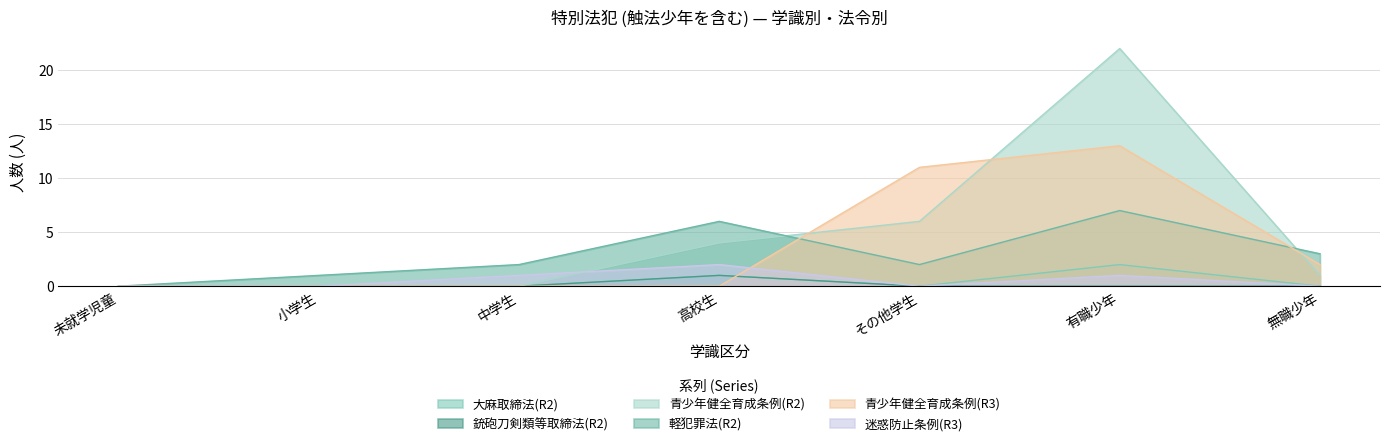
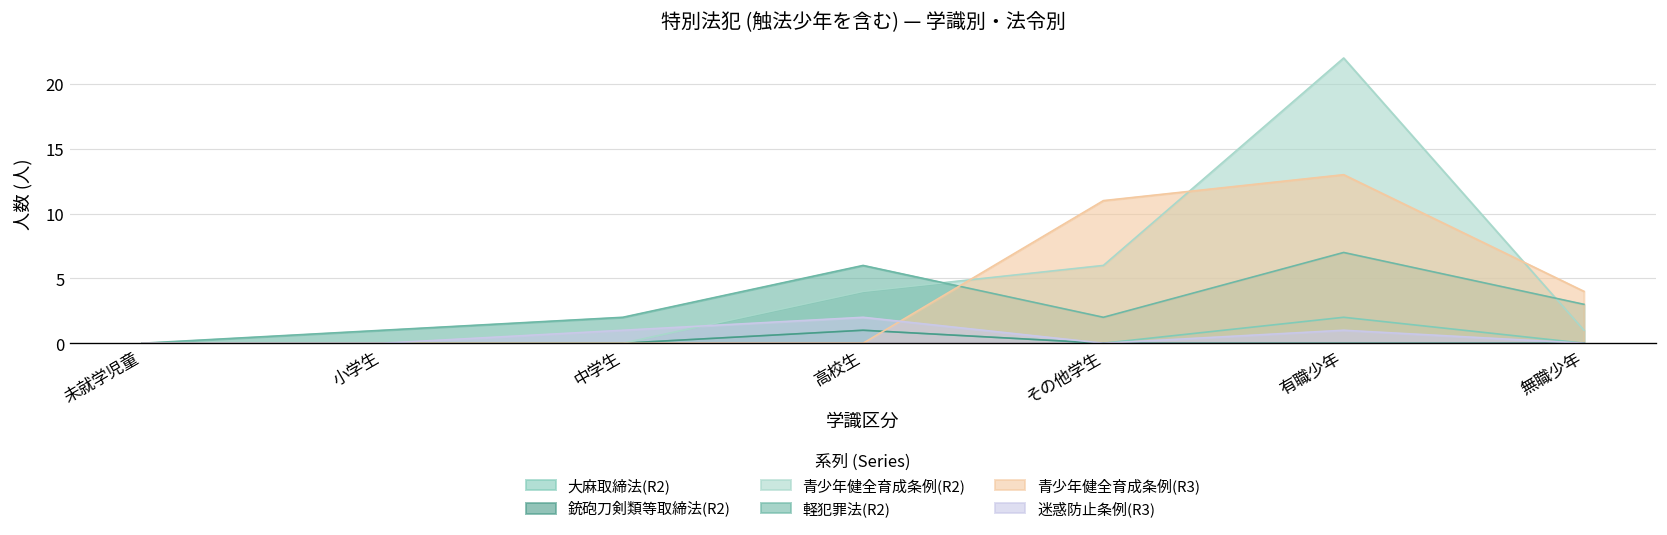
  {
    "青少年健全育成条例(R3)": {
      "高校生": 0,
      "その他学生": 11,
      "有職少年": 13,
-     "無職少年": 2
+     "無職少年": 4
    }
  }
